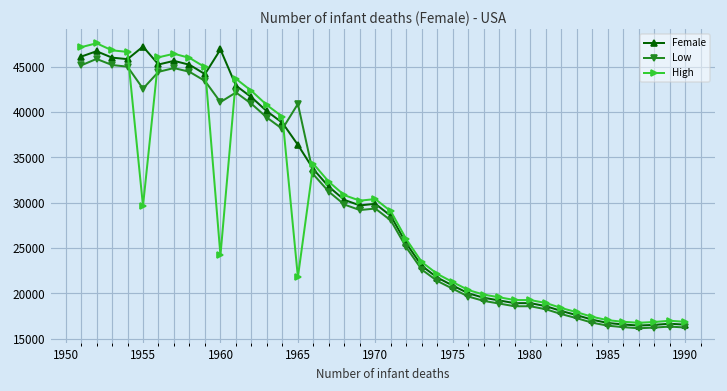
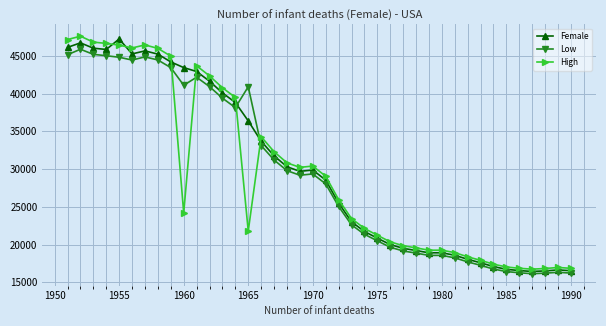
  {
    "Female": {
      "1955": 47000,
-     "1960": 47000,
+     "1960": 43000,
      "1965": 36000,
      "1970": 30000,
      "1975": 21000,
      "1980": 19000
    },
    "Low": {
-     "1955": 43000,
+     "1955": 45000,
      "1960": 41000,
      "1965": 41000,
      "1970": 29000,
      "1975": 20000,
      "1980": 19000
    },
    "High": {
-     "1955": 30000,
+     "1955": 46000,
      "1960": 24000,
      "1965": 22000,
      "1970": 30000,
      "1975": 21000,
      "1980": 19000
    }
  }
